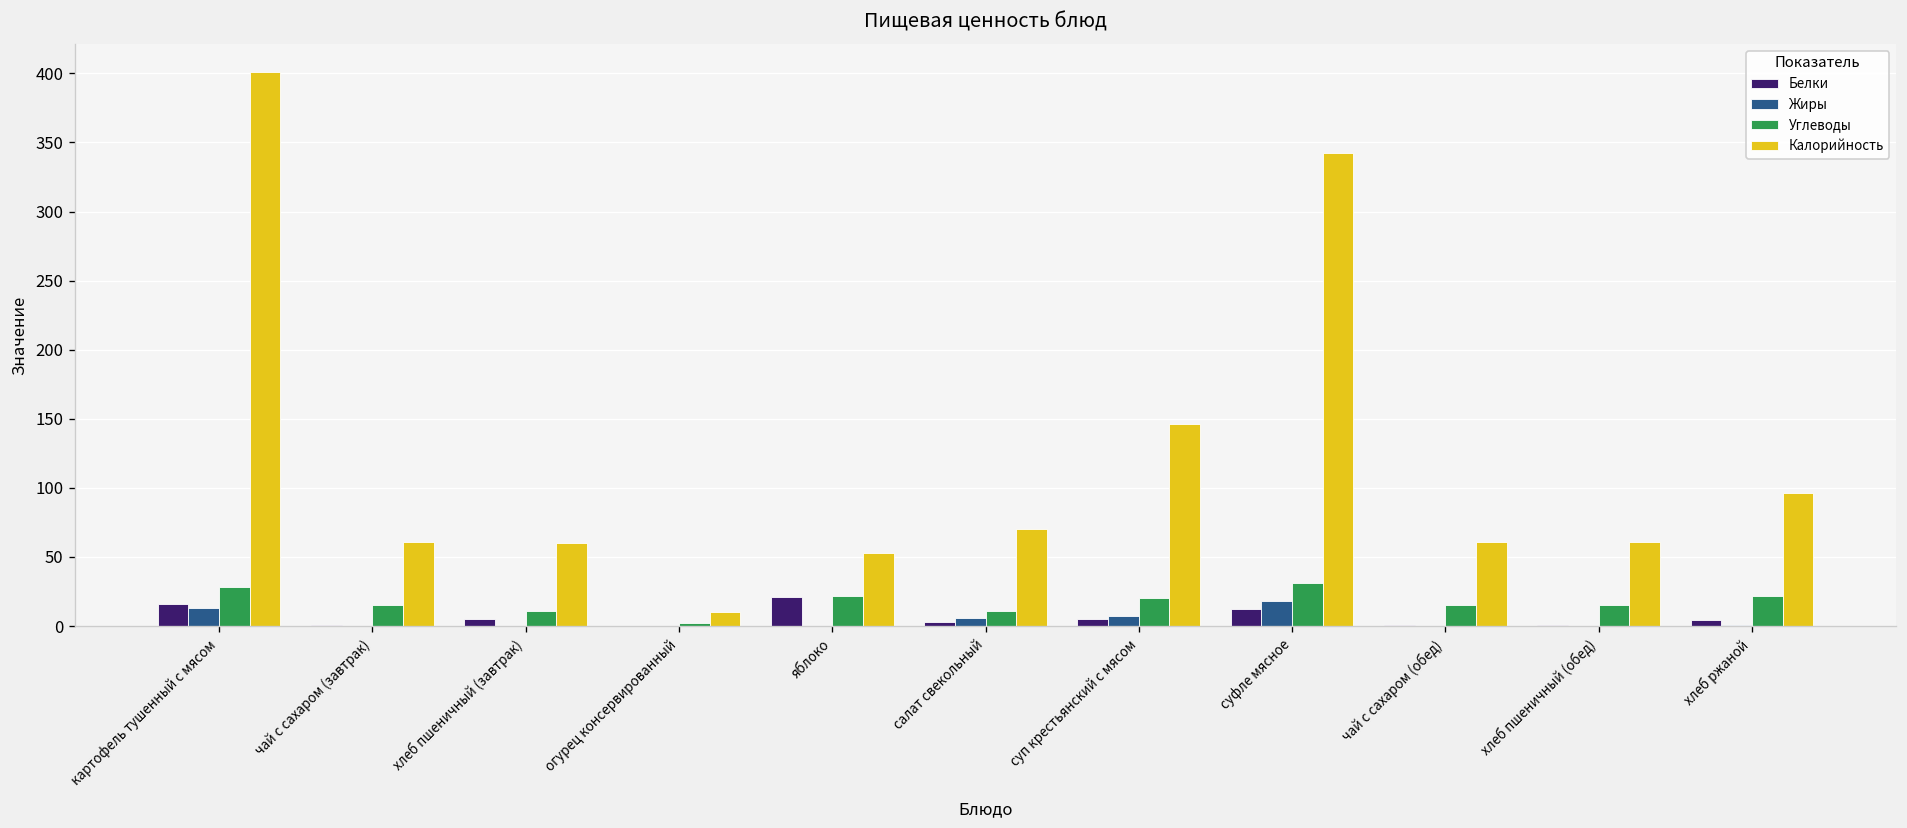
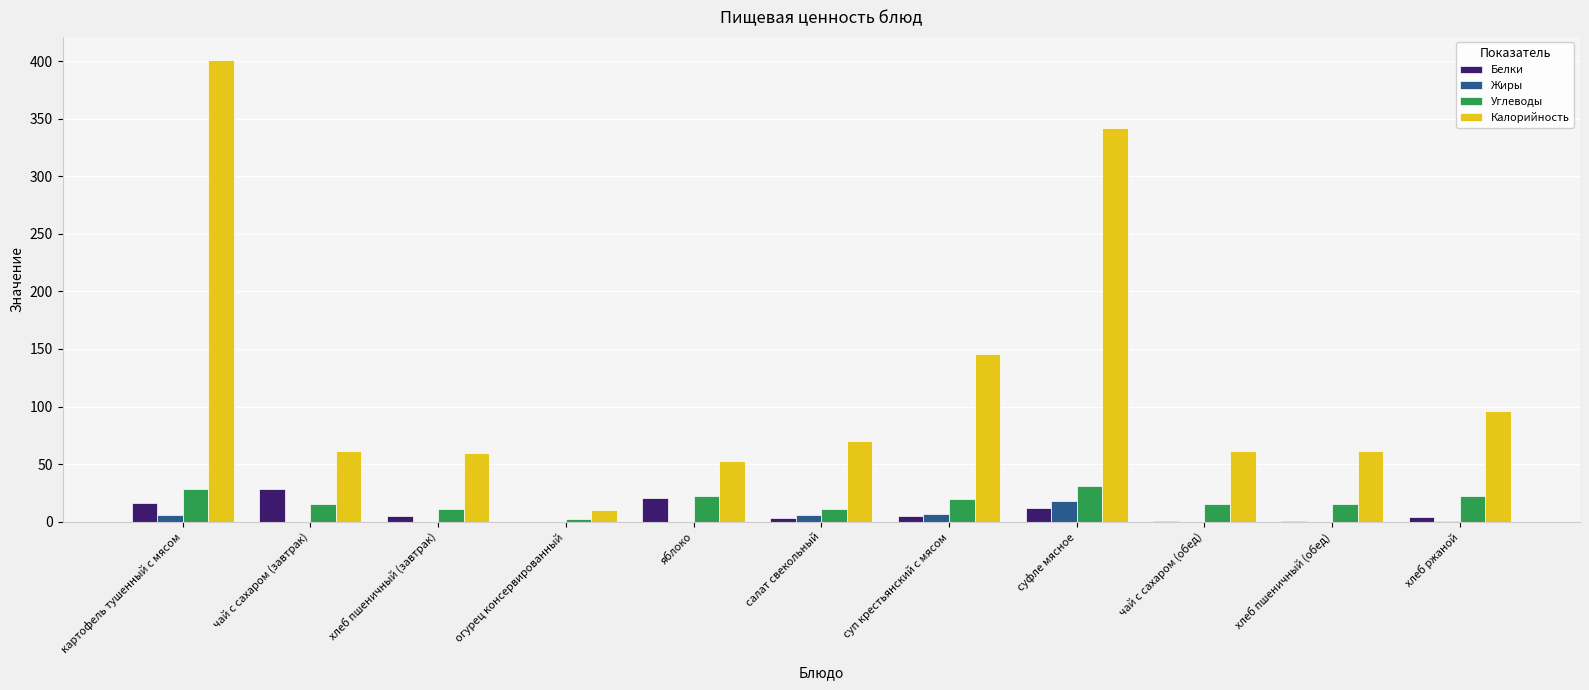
  {
    "Белки": {
      "картофель тушенный с мясом": 16,
-     "чай с сахаром (завтрак)": 1,
+     "чай с сахаром (завтрак)": 28,
      "хлеб пшеничный (завтрак)": 5,
      "огурец консервированный": 0,
      "яблоко": 21,
      "салат свекольный": 3,
      "суп крестьянский с мясом": 5,
      "суфле мясное": 12,
      "хлеб ржаной": 4
    },
    "Жиры": {
-     "картофель тушенный с мясом": 13,
+     "картофель тушенный с мясом": 6,
      "чай с сахаром (завтрак)": 0,
      "хлеб пшеничный (завтрак)": 0,
      "огурец консервированный": 0,
      "яблоко": 0,
      "салат свекольный": 6,
      "суп крестьянский с мясом": 7,
      "суфле мясное": 18,
      "чай с сахаром (обед)": 0,
      "хлеб пшеничный (обед)": 0
    },
    "Углеводы": {
      "картофель тушенный с мясом": 28,
      "чай с сахаром (завтрак)": 15,
      "хлеб пшеничный (завтрак)": 11,
      "яблоко": 22,
      "салат свекольный": 11,
      "суп крестьянский с мясом": 20,
      "суфле мясное": 31,
      "чай с сахаром (обед)": 15,
      "хлеб пшеничный (обед)": 15,
      "хлеб ржаной": 22
    },
    "Калорийность": {
      "картофель тушенный с мясом": 401,
      "чай с сахаром (завтрак)": 61,
      "хлеб пшеничный (завтрак)": 60,
      "огурец консервированный": 10,
      "яблоко": 53,
      "салат свекольный": 70,
      "суп крестьянский с мясом": 146,
      "суфле мясное": 342,
      "чай с сахаром (обед)": 61,
      "хлеб пшеничный (обед)": 61,
      "хлеб ржаной": 96
    }
  }
